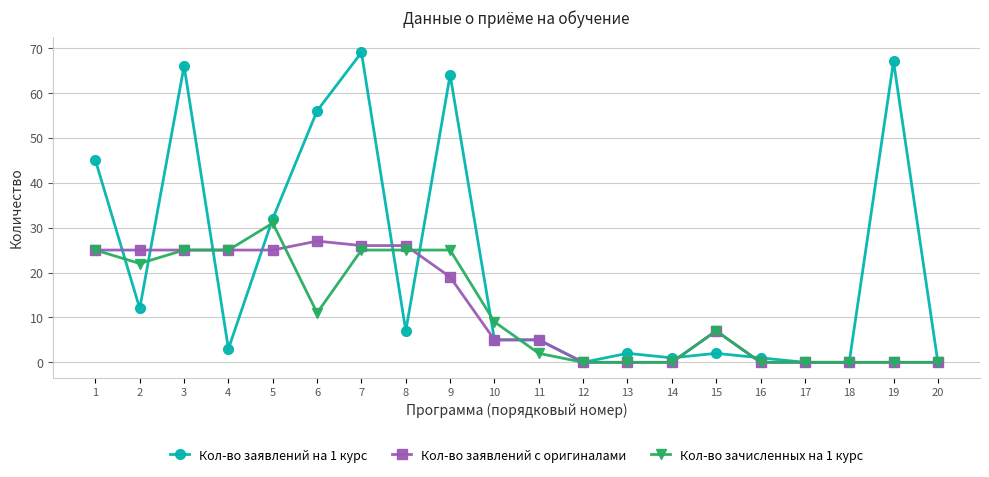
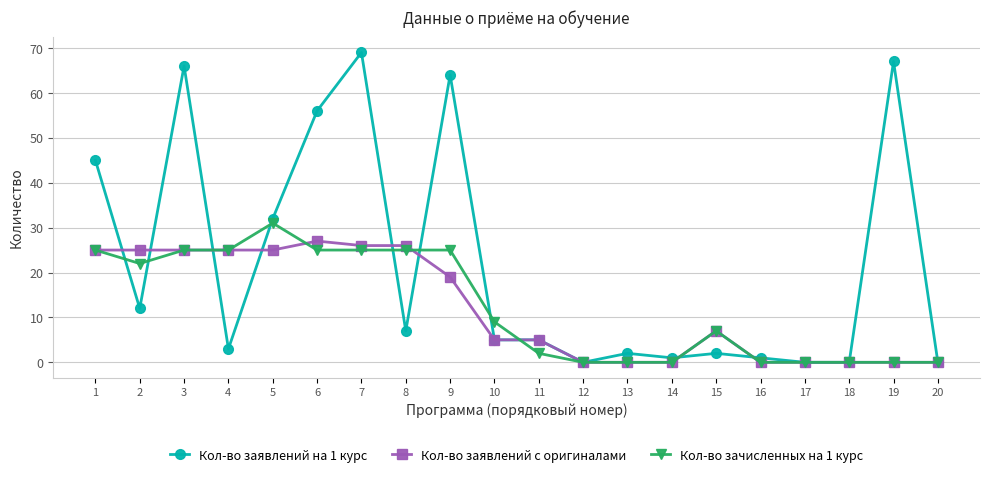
  {
    "Кол-во заявлений на 1 курс": {
      "1": 45,
      "2": 12,
      "3": 66,
      "4": 3,
      "5": 32,
      "6": 56,
      "7": 69,
      "8": 7,
      "9": 64,
      "13": 2,
      "14": 1,
      "15": 2,
      "16": 1,
      "19": 67
    },
    "Кол-во заявлений с оригиналами": {
      "2": 25,
      "5": 25,
      "6": 27,
      "7": 26,
      "8": 26,
      "9": 19
    },
    "Кол-во зачисленных на 1 курс": {
      "2": 22,
      "5": 31,
-     "6": 11,
+     "6": 25,
      "7": 25,
      "8": 25,
      "9": 25,
      "10": 9,
      "11": 2
    }
  }
